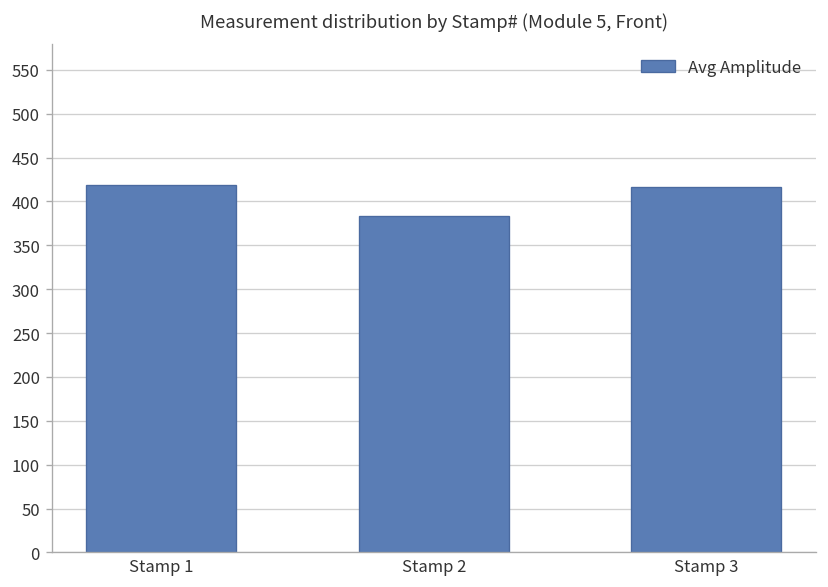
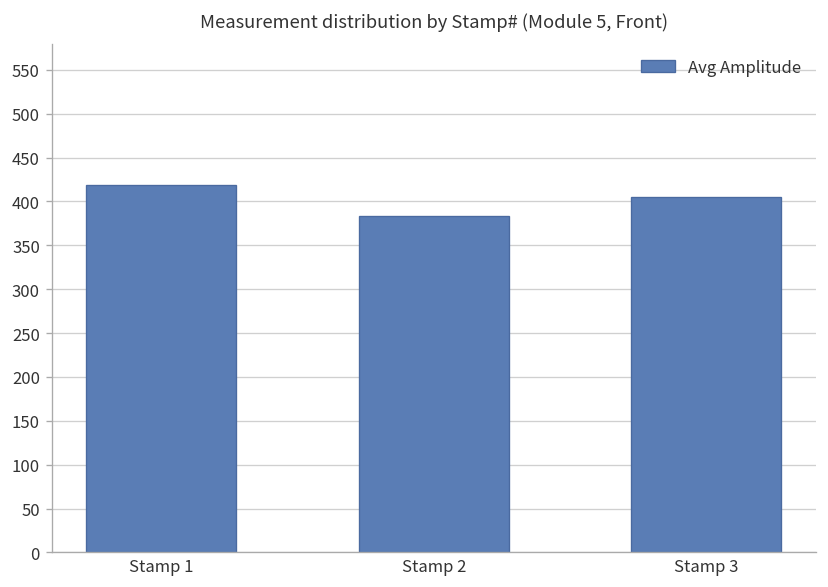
  {
    "Stamp 1": 420,
    "Stamp 2": 380,
-   "Stamp 3": 420
+   "Stamp 3": 400
  }
